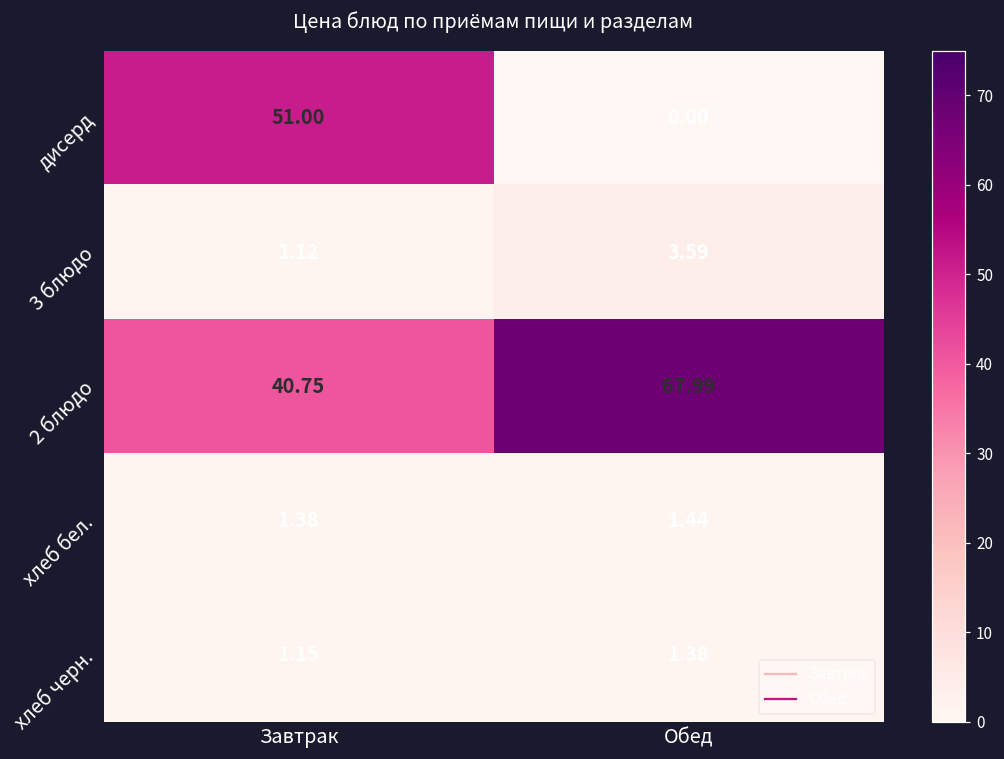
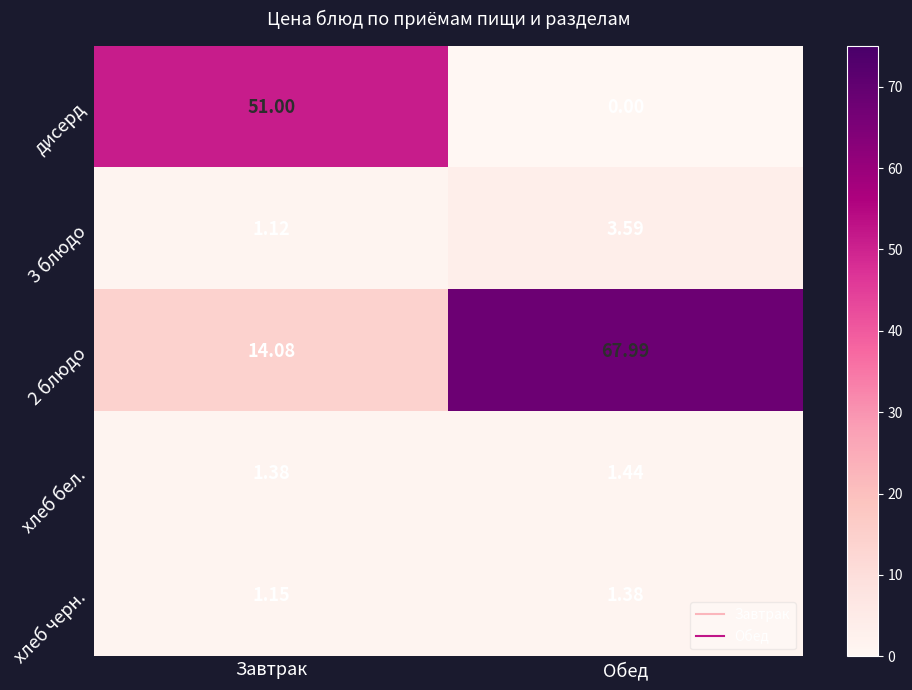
  {
    "дисерд": {
      "Завтрак": 51.00
    },
    "2 блюдо": {
-     "Завтрак": 40.75,
+     "Завтрак": 14.08,
      "Обед": 67.99
    }
  }
